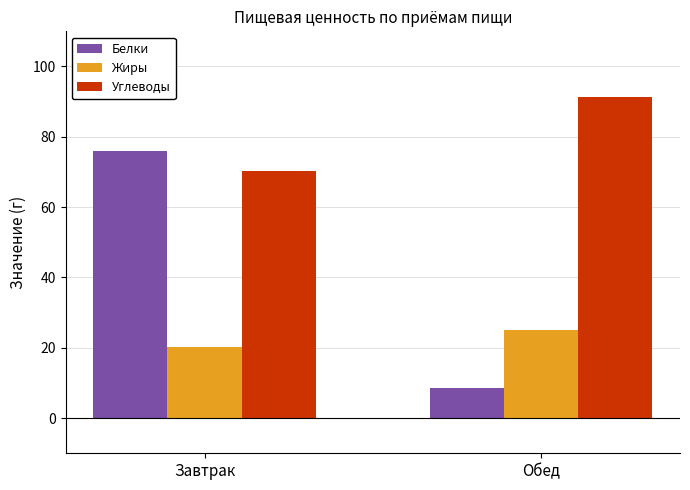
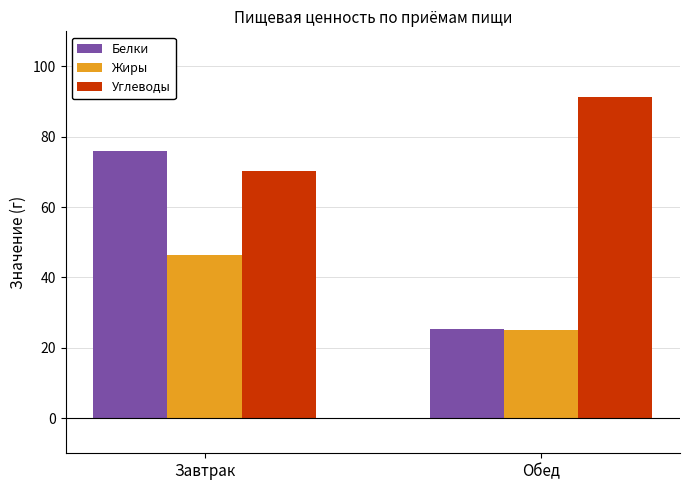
  {
    "Белки": {
      "Завтрак": 76,
-     "Обед": 9
+     "Обед": 25
    },
    "Жиры": {
-     "Завтрак": 20,
+     "Завтрак": 46,
      "Обед": 25
    },
    "Углеводы": {
      "Завтрак": 70,
      "Обед": 91
    }
  }
